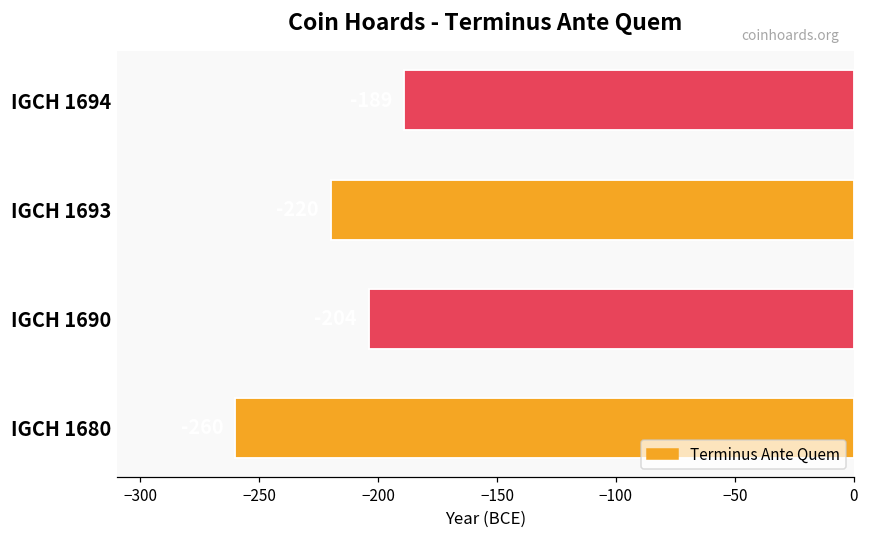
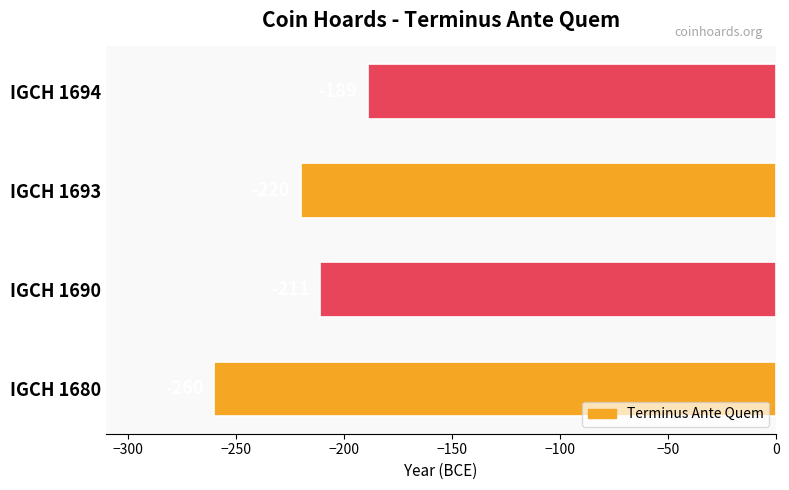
  {
    "IGCH 1694": -189,
    "IGCH 1693": -220,
-   "IGCH 1690": -204,
+   "IGCH 1690": -211,
    "IGCH 1680": -260
  }
